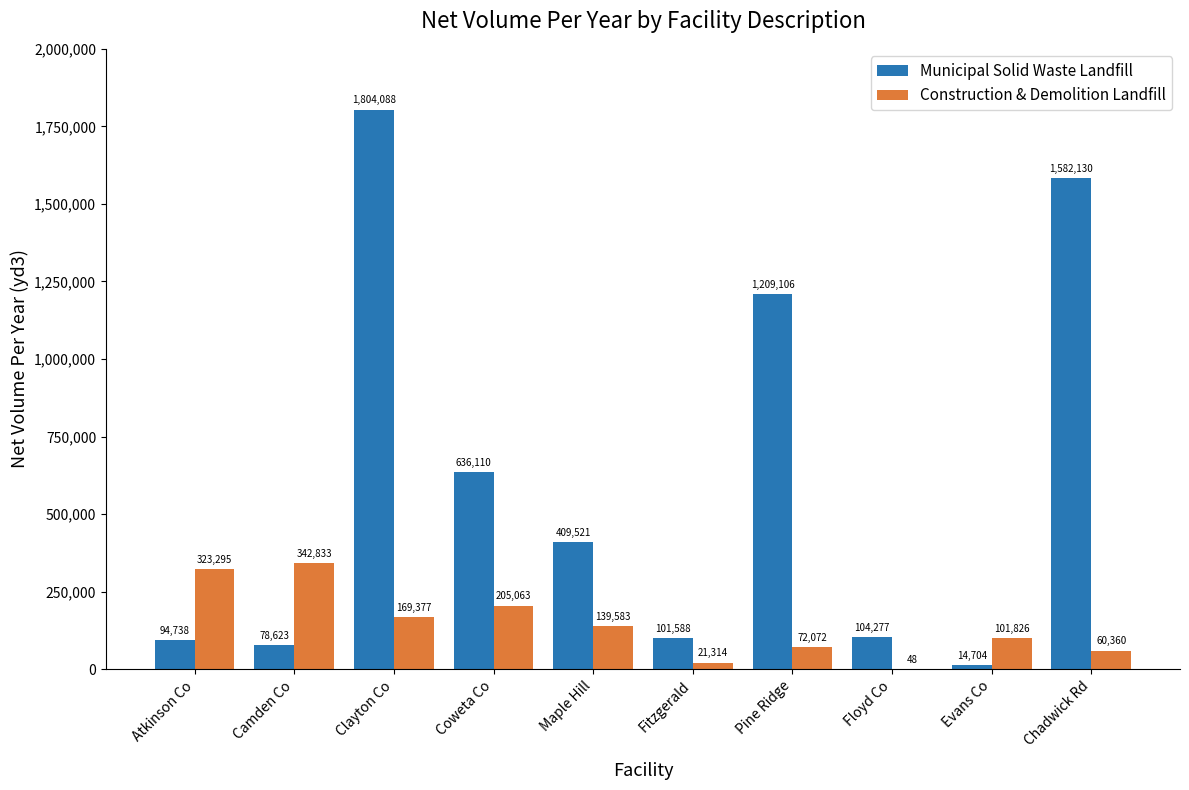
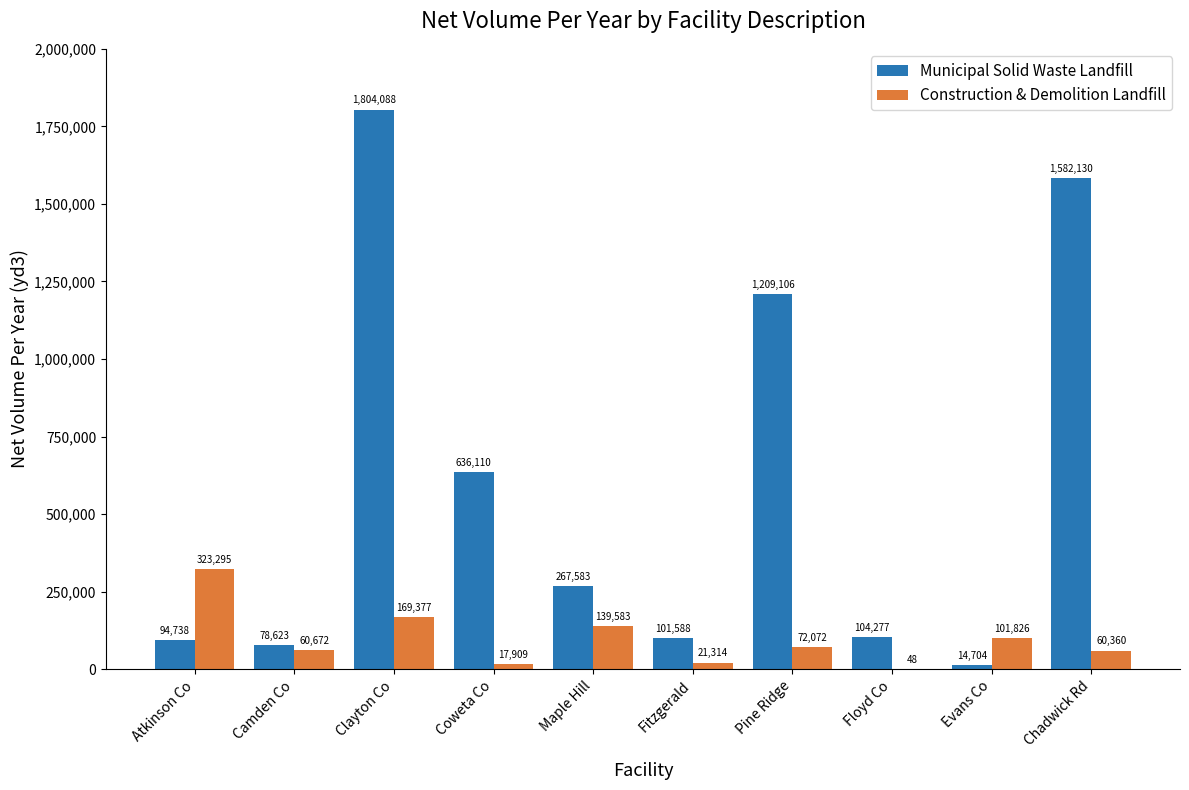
  {
    "Municipal Solid Waste Landfill": {
      "Atkinson Co": "94,738",
      "Camden Co": "78,623",
      "Clayton Co": "1,804,088",
      "Coweta Co": "636,110",
-     "Maple Hill": "409,521",
+     "Maple Hill": "267,583",
      "Fitzgerald": "101,588",
      "Pine Ridge": "1,209,106",
      "Floyd Co": "104,277",
      "Evans Co": "14,704",
      "Chadwick Rd": "1,582,130"
    },
    "Construction & Demolition Landfill": {
      "Atkinson Co": "323,295",
-     "Camden Co": "342,833",
+     "Camden Co": "60,672",
      "Clayton Co": "169,377",
-     "Coweta Co": "205,063",
+     "Coweta Co": "17,909",
      "Maple Hill": "139,583",
      "Fitzgerald": "21,314",
      "Pine Ridge": "72,072",
      "Floyd Co": "48",
      "Evans Co": "101,826",
      "Chadwick Rd": "60,360"
    }
  }
